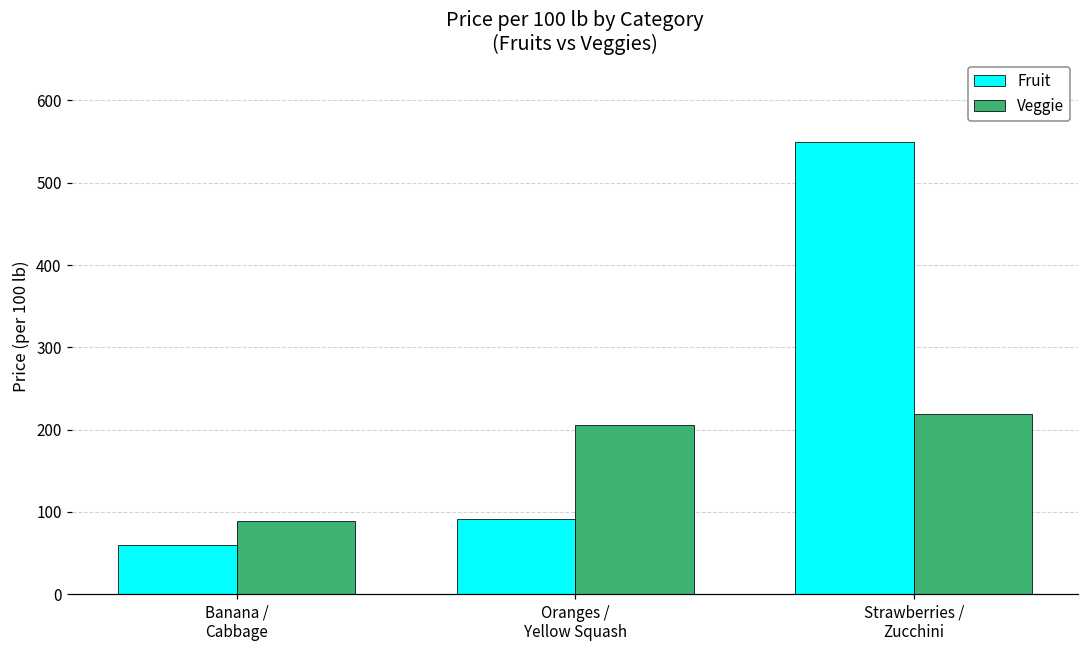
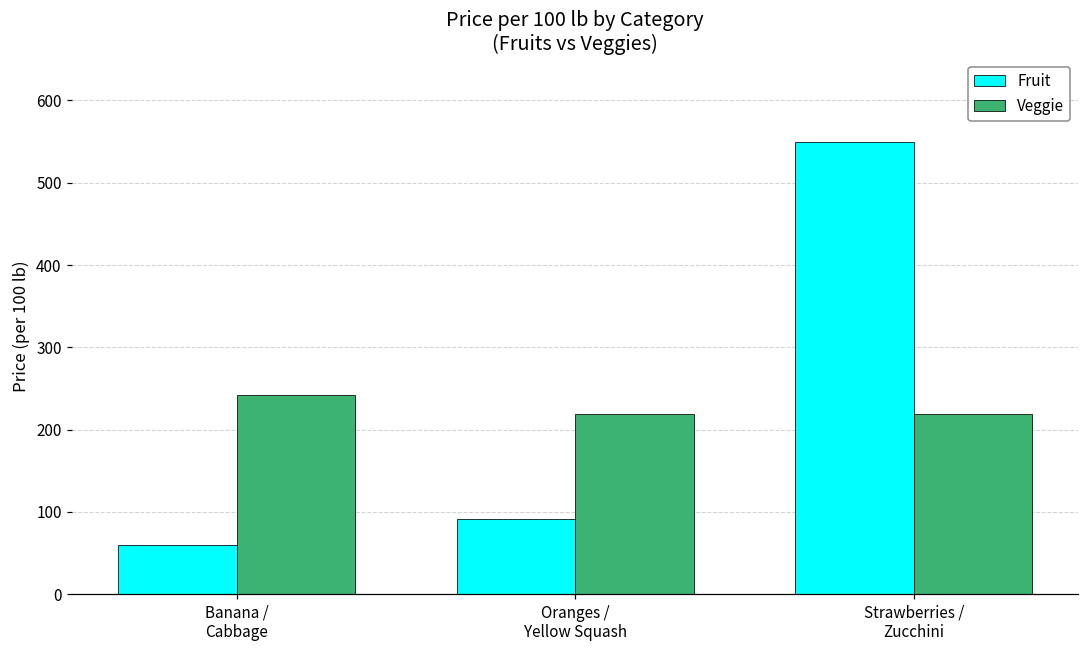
  {
    "Fruit": {
      "Banana / Cabbage": 60,
      "Oranges / Yellow Squash": 90,
      "Strawberries / Zucchini": 550
    },
    "Veggie": {
-     "Banana / Cabbage": 90,
-     "Oranges / Yellow Squash": 210,
+     "Banana / Cabbage": 240,
+     "Oranges / Yellow Squash": 220,
      "Strawberries / Zucchini": 220
    }
  }
